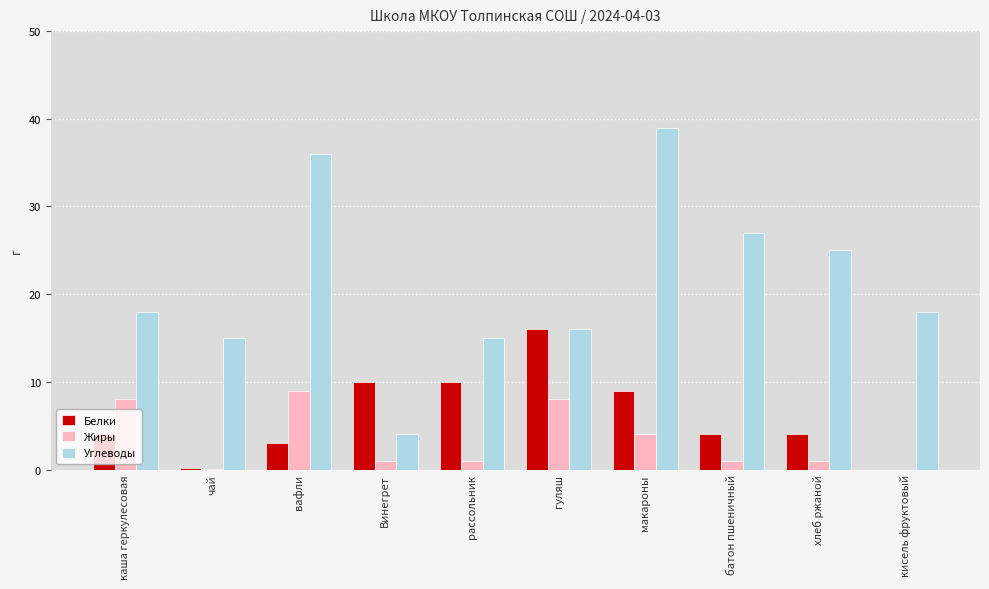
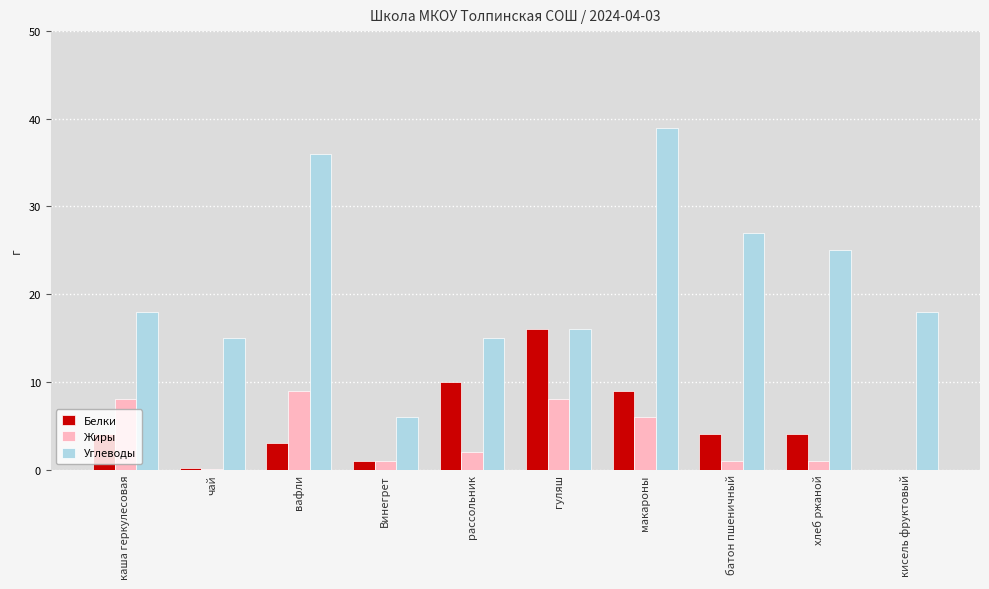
  {
    "Белки": {
      "вафли": 3,
-     "Винегрет": 10,
+     "Винегрет": 1,
      "рассольник": 10,
      "гуляш": 16,
      "макароны": 9,
      "батон пшеничный": 4,
      "хлеб ржаной": 4,
      "кисель фруктовый": 0
    },
    "Жиры": {
      "каша геркулесовая": 8,
      "вафли": 9,
      "Винегрет": 1,
-     "рассольник": 1,
+     "рассольник": 2,
      "гуляш": 8,
-     "макароны": 4,
+     "макароны": 6,
      "батон пшеничный": 1,
      "хлеб ржаной": 1,
      "кисель фруктовый": 0
    },
    "Углеводы": {
      "каша геркулесовая": 18,
      "чай": 15,
      "вафли": 36,
-     "Винегрет": 4,
+     "Винегрет": 6,
      "рассольник": 15,
      "гуляш": 16,
      "макароны": 39,
      "батон пшеничный": 27,
      "хлеб ржаной": 25,
      "кисель фруктовый": 18
    }
  }
